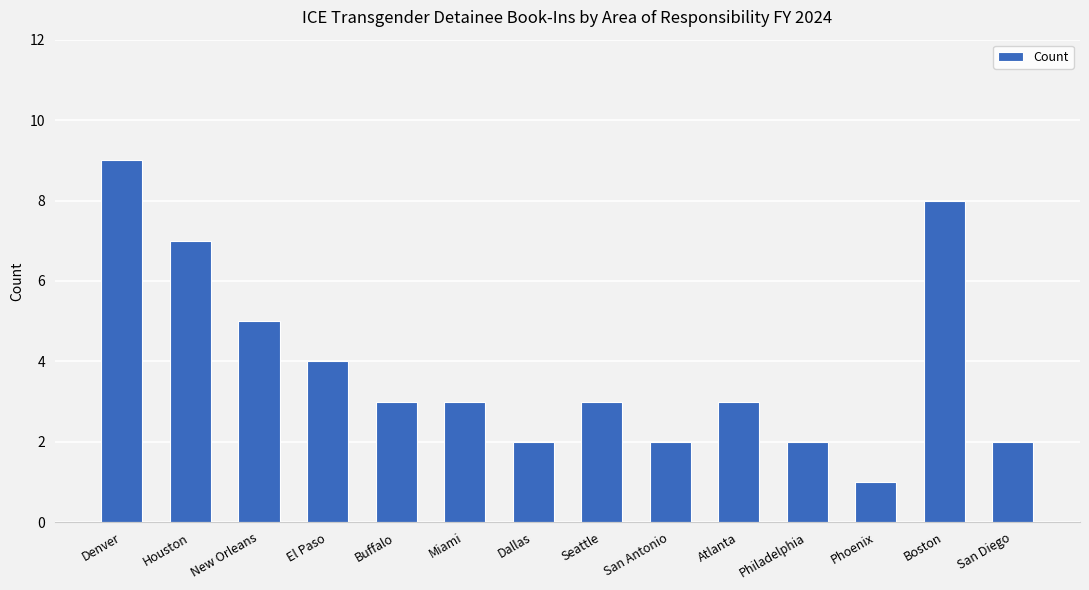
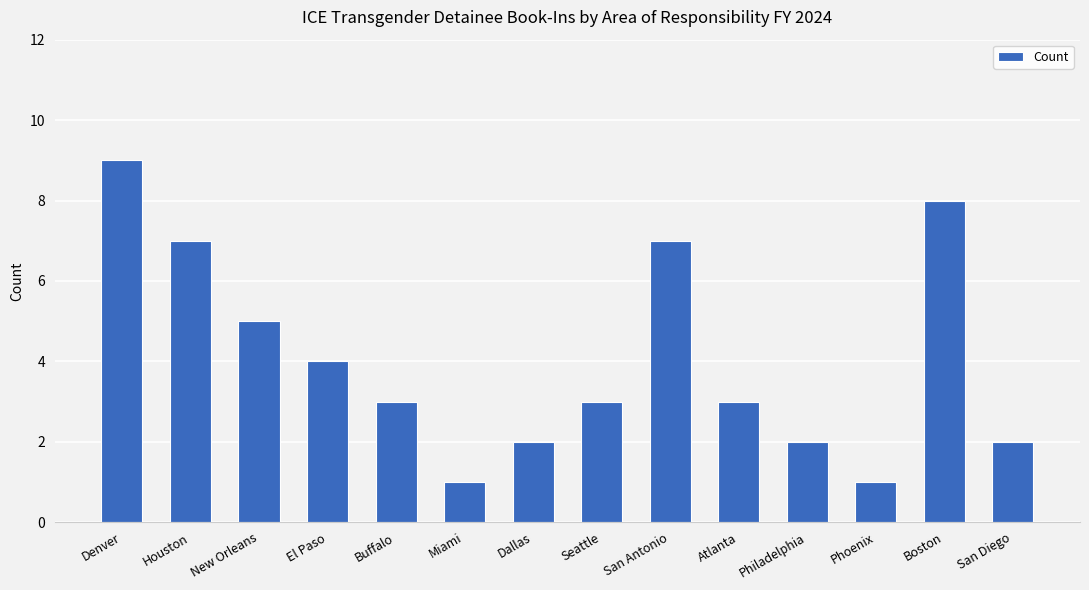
  {
    "Denver": 9,
    "Houston": 7,
    "New Orleans": 5,
    "El Paso": 4,
    "Buffalo": 3,
-   "Miami": 3,
+   "Miami": 1,
    "Dallas": 2,
    "Seattle": 3,
-   "San Antonio": 2,
+   "San Antonio": 7,
    "Atlanta": 3,
    "Philadelphia": 2,
    "Phoenix": 1,
    "Boston": 8,
    "San Diego": 2
  }
